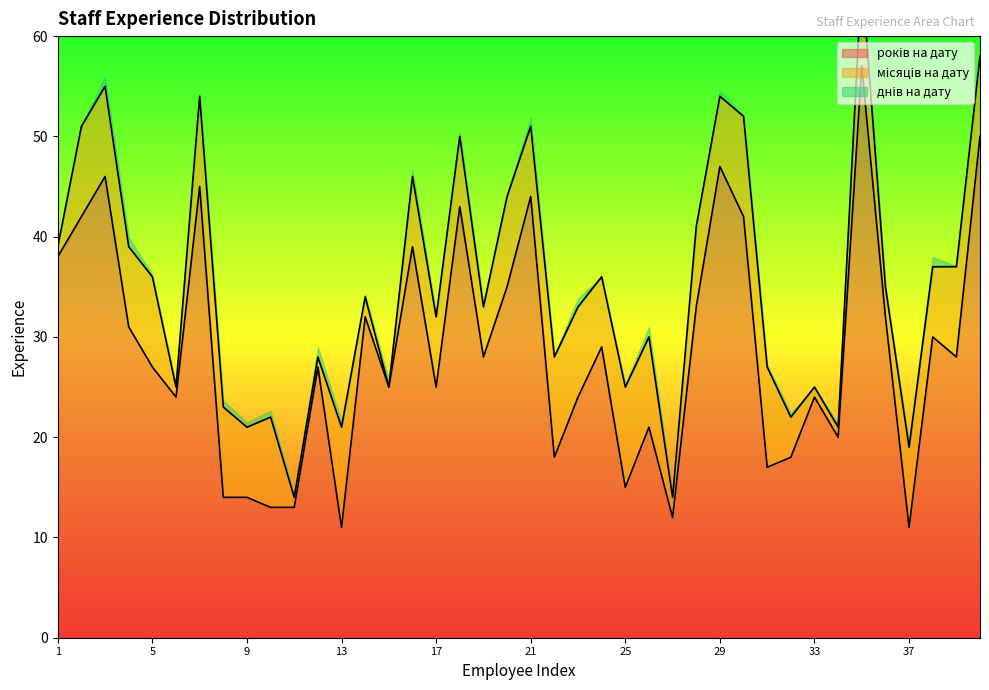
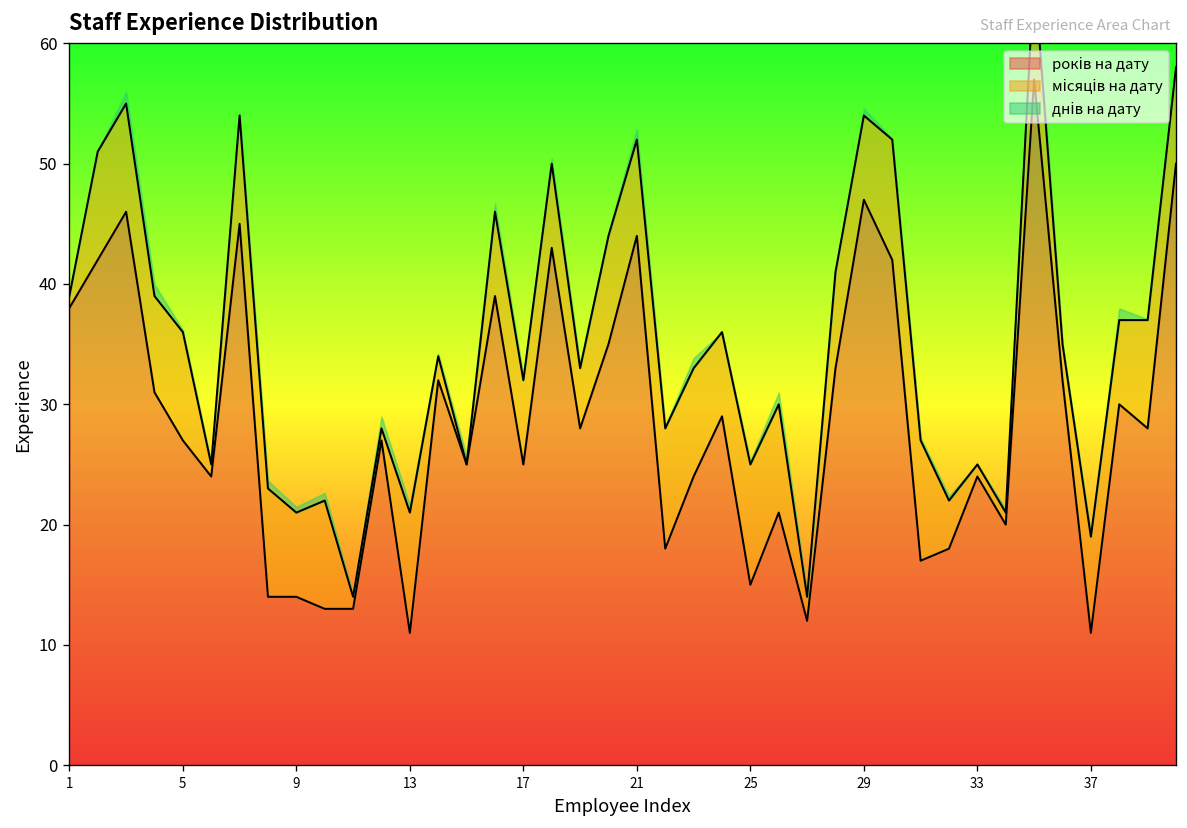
  {
    "років на дату": {
      "1": 38,
      "5": 27,
      "9": 14,
      "13": 11,
      "17": 25,
      "21": 44,
      "25": 15,
      "29": 47,
      "33": 24,
      "37": 11
    },
    "місяців на дату": {
      "1": 1,
      "9": 7,
      "13": 10,
      "17": 7,
-     "21": 7,
+     "21": 8,
      "25": 10,
      "29": 7
    },
    "днів на дату": {
      "1": 0.3,
      "9": 0.5,
      "13": 0.6,
      "17": 0.3,
      "21": 1,
      "25": 0.3,
      "29": 0.6
    }
  }
